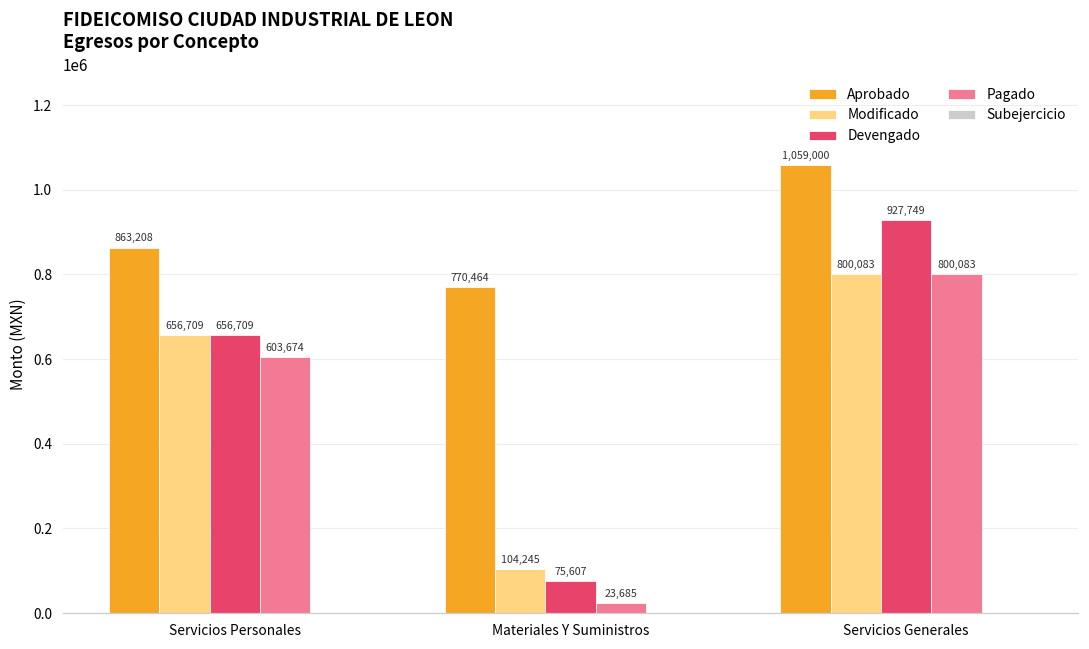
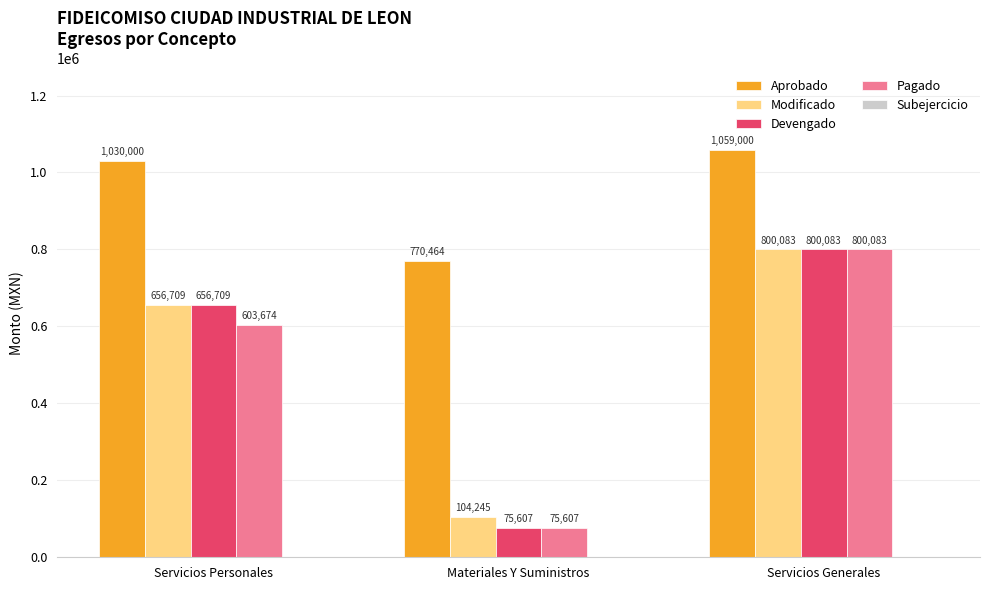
  {
    "Aprobado": {
-     "Servicios Personales": "863,208",
+     "Servicios Personales": "1,030,000",
      "Materiales Y Suministros": "770,464",
      "Servicios Generales": "1,059,000"
    },
    "Modificado": {
      "Servicios Personales": "656,709",
      "Materiales Y Suministros": "104,245",
      "Servicios Generales": "800,083"
    },
    "Devengado": {
      "Servicios Personales": "656,709",
      "Materiales Y Suministros": "75,607",
-     "Servicios Generales": "927,749"
+     "Servicios Generales": "800,083"
    },
    "Pagado": {
      "Servicios Personales": "603,674",
-     "Materiales Y Suministros": "23,685",
+     "Materiales Y Suministros": "75,607",
      "Servicios Generales": "800,083"
    },
    "Subejercicio": {
      "Servicios Personales": "0",
      "Materiales Y Suministros": "0",
      "Servicios Generales": "0"
    }
  }
